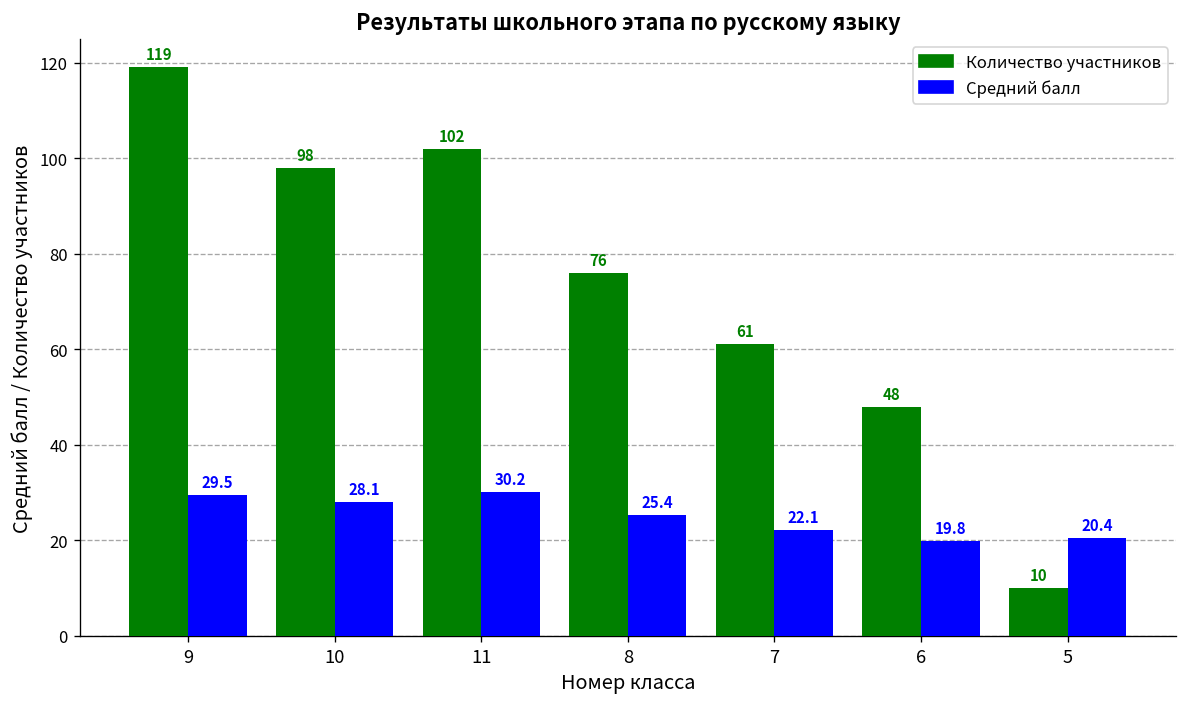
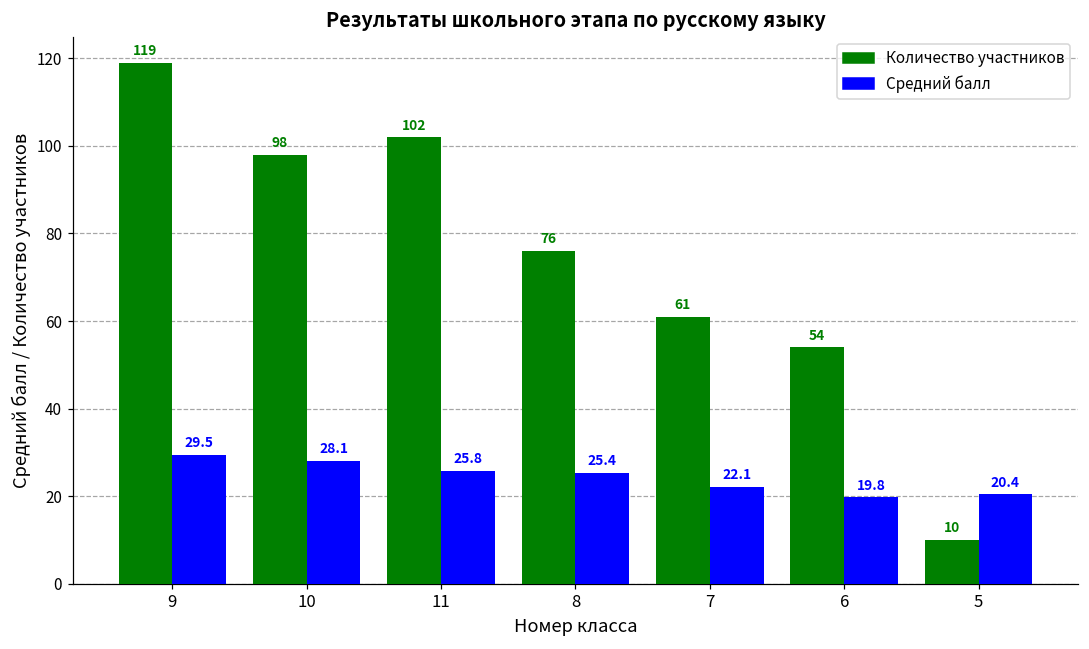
  {
    "Количество участников": {
      "9": 119,
      "10": 98,
      "11": 102,
      "8": 76,
      "7": 61,
-     "6": 48,
+     "6": 54,
      "5": 10
    },
    "Средний балл": {
      "9": 29.5,
      "10": 28.1,
-     "11": 30.2,
+     "11": 25.8,
      "8": 25.4,
      "7": 22.1,
      "6": 19.8,
      "5": 20.4
    }
  }
